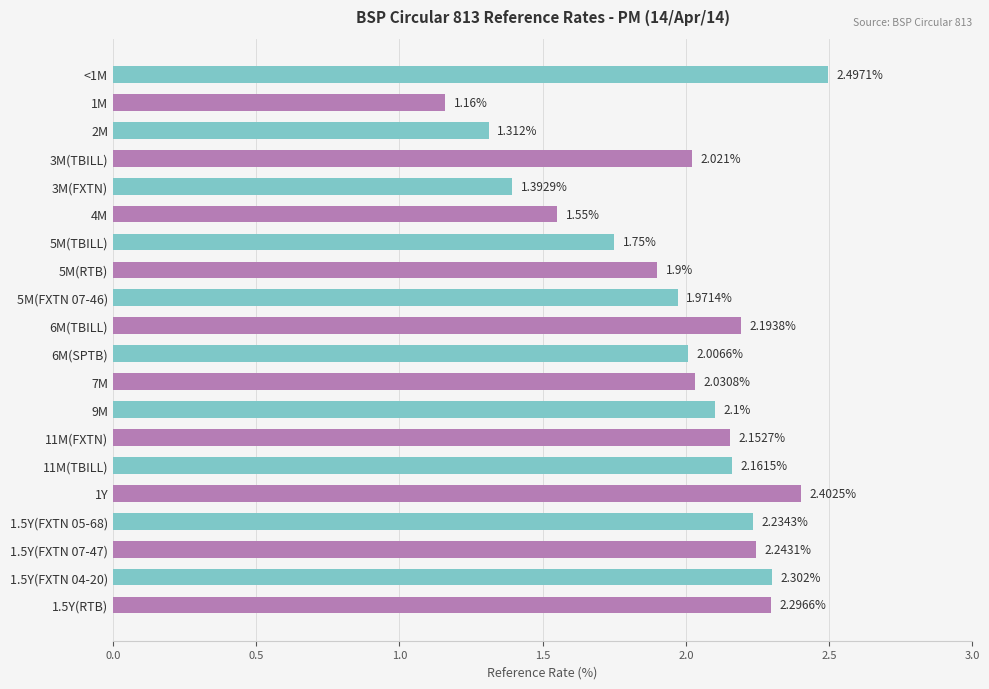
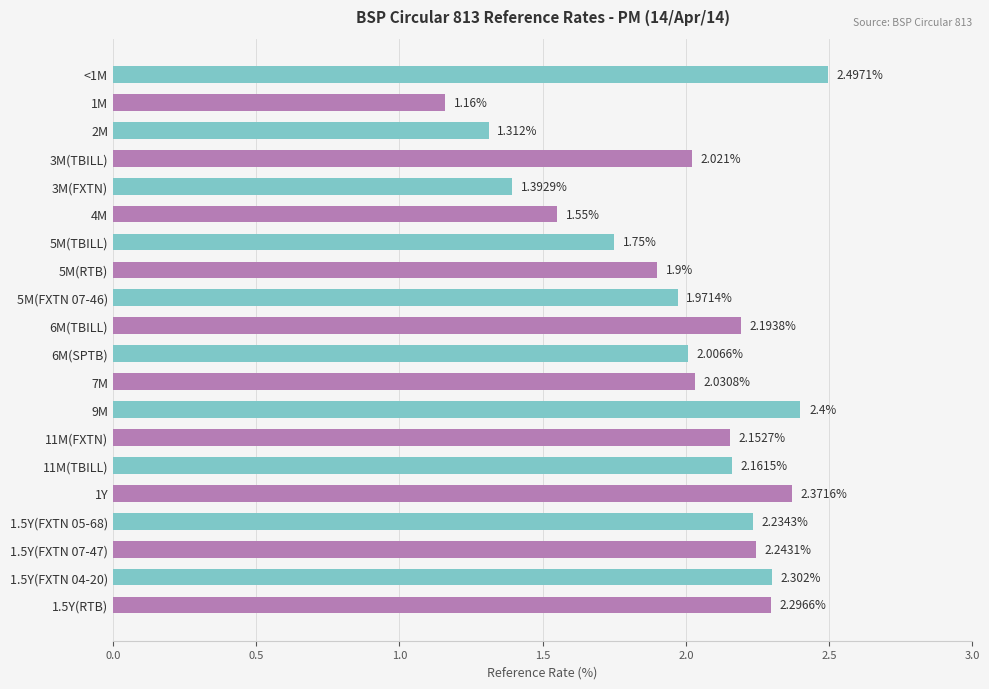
  {
    "<1M": "2.4971%",
    "1M": "1.16%",
    "2M": "1.312%",
    "3M(TBILL)": "2.021%",
    "3M(FXTN)": "1.3929%",
    "4M": "1.55%",
    "5M(TBILL)": "1.75%",
    "5M(RTB)": "1.9%",
    "5M(FXTN 07-46)": "1.9714%",
    "6M(TBILL)": "2.1938%",
    "6M(SPTB)": "2.0066%",
    "7M": "2.0308%",
-   "9M": "2.1%",
+   "9M": "2.4%",
    "11M(FXTN)": "2.1527%",
    "11M(TBILL)": "2.1615%",
-   "1Y": "2.4025%",
+   "1Y": "2.3716%",
    "1.5Y(FXTN 05-68)": "2.2343%",
    "1.5Y(FXTN 07-47)": "2.2431%",
    "1.5Y(FXTN 04-20)": "2.302%",
    "1.5Y(RTB)": "2.2966%"
  }
